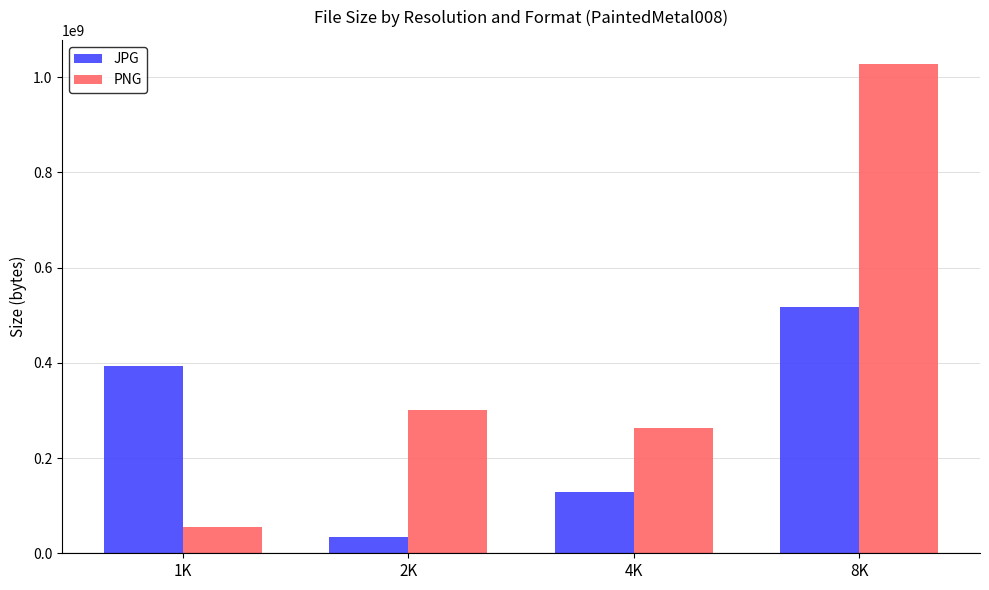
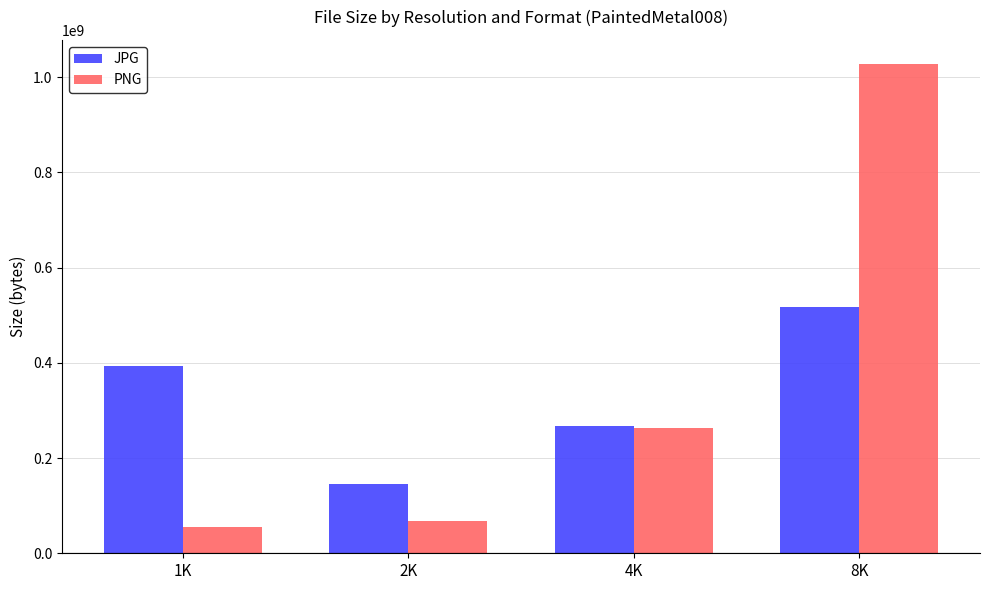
  {
    "JPG": {
      "1K": 390000000,
-     "2K": 30000000,
-     "4K": 130000000,
+     "2K": 150000000,
+     "4K": 270000000,
      "8K": 520000000
    },
    "PNG": {
      "1K": 50000000,
-     "2K": 300000000,
+     "2K": 70000000,
      "4K": 260000000,
      "8K": 1030000000
    }
  }
